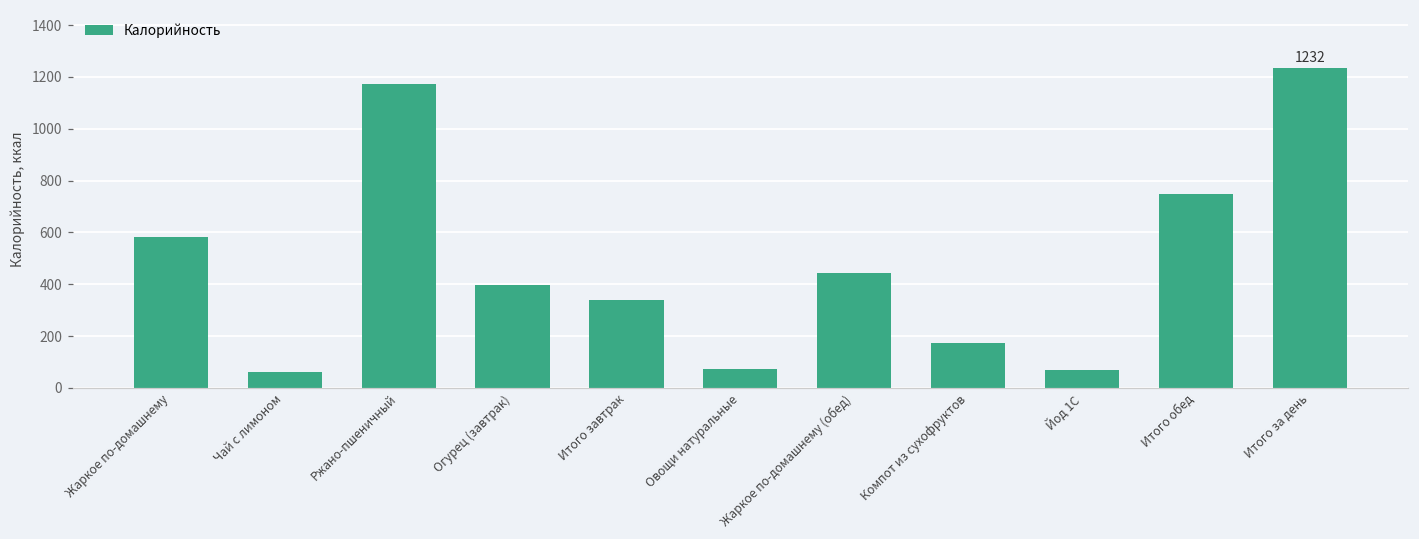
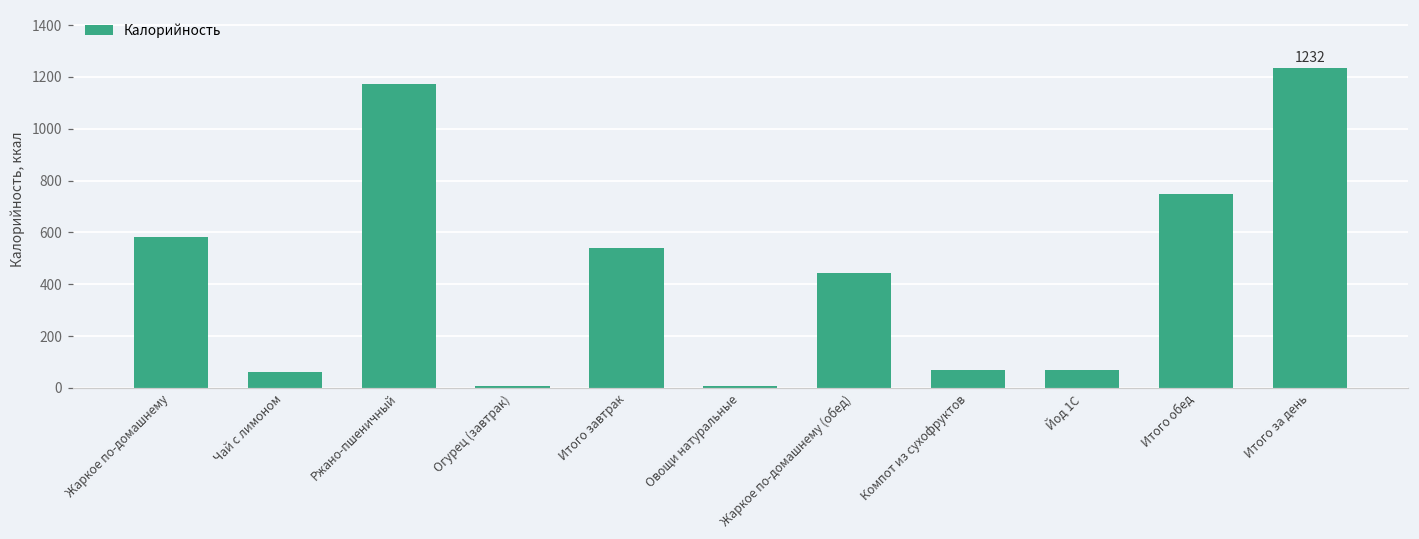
  {
    "Жаркое по-домашнему": 580,
    "Чай с лимоном": 60,
    "Ржано-пшеничный": 1170,
-   "Огурец (завтрак)": 400,
-   "Итого завтрак": 340,
-   "Овощи натуральные": 70,
+   "Огурец (завтрак)": 10,
+   "Итого завтрак": 540,
+   "Овощи натуральные": 10,
    "Жаркое по-домашнему (обед)": 440,
-   "Компот из сухофруктов": 170,
+   "Компот из сухофруктов": 70,
    "Йод 1С": 70,
    "Итого обед": 750
  }
